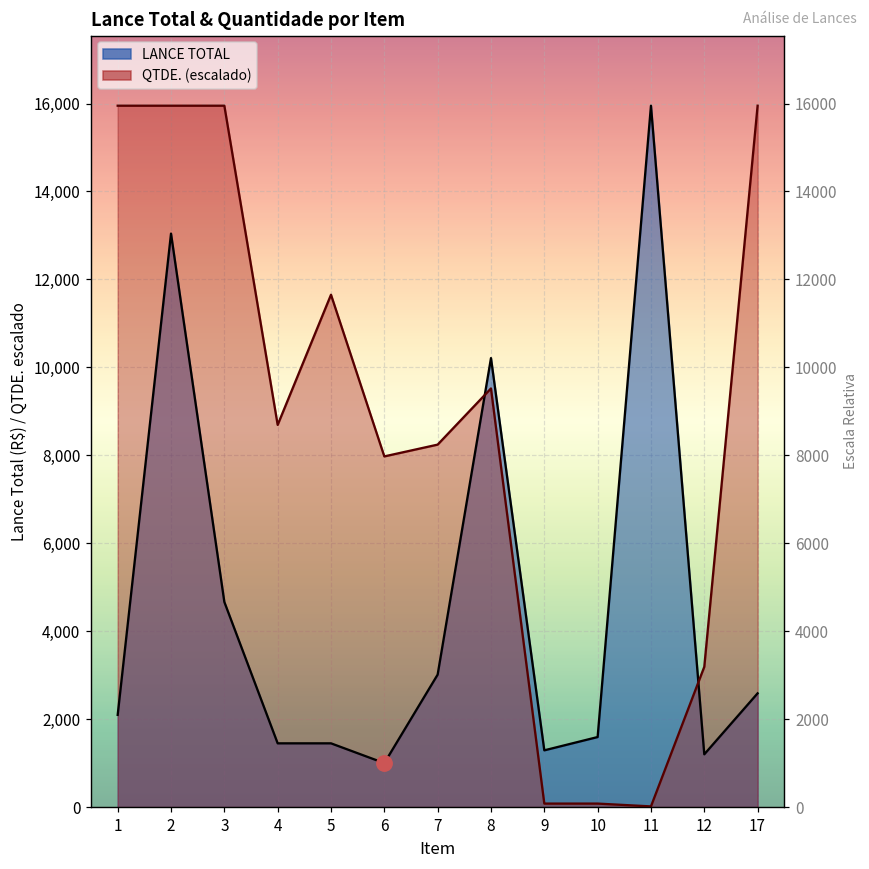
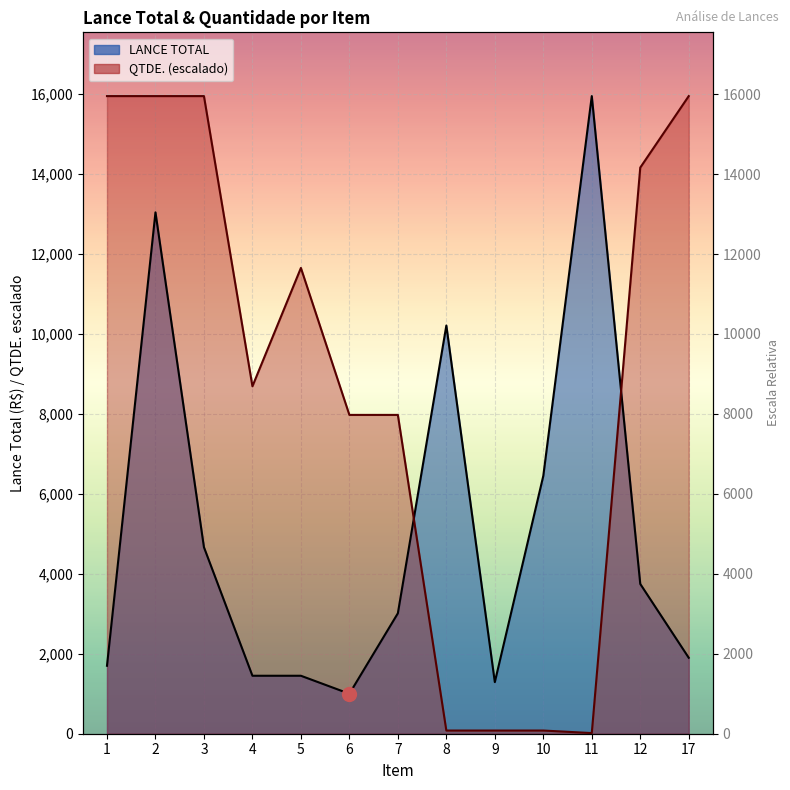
  {
    "LANCE TOTAL": {
-     "1": "2,100",
+     "1": "1,700",
      "2": "13,000",
      "3": "4,700",
      "4": "1,500",
      "5": "1,500",
      "7": "3,000",
      "8": "10,200",
      "9": "1,300",
-     "10": "1,600",
+     "10": "6,500",
      "11": "16,000",
-     "12": "1,200",
-     "17": "2,600"
+     "12": "3,700",
+     "17": "1,900"
    },
    "QTDE. (escalado)": {
      "1": "16,000",
      "2": "16,000",
      "3": "16,000",
      "4": "8,700",
      "5": "11,700",
      "6": "8,000",
-     "7": "8,200",
-     "8": "9,500",
+     "7": "8,000",
+     "8": "100",
      "9": "100",
      "10": "100",
      "11": "0",
-     "12": "3,200",
+     "12": "14,200",
      "17": "16,000"
    }
  }
